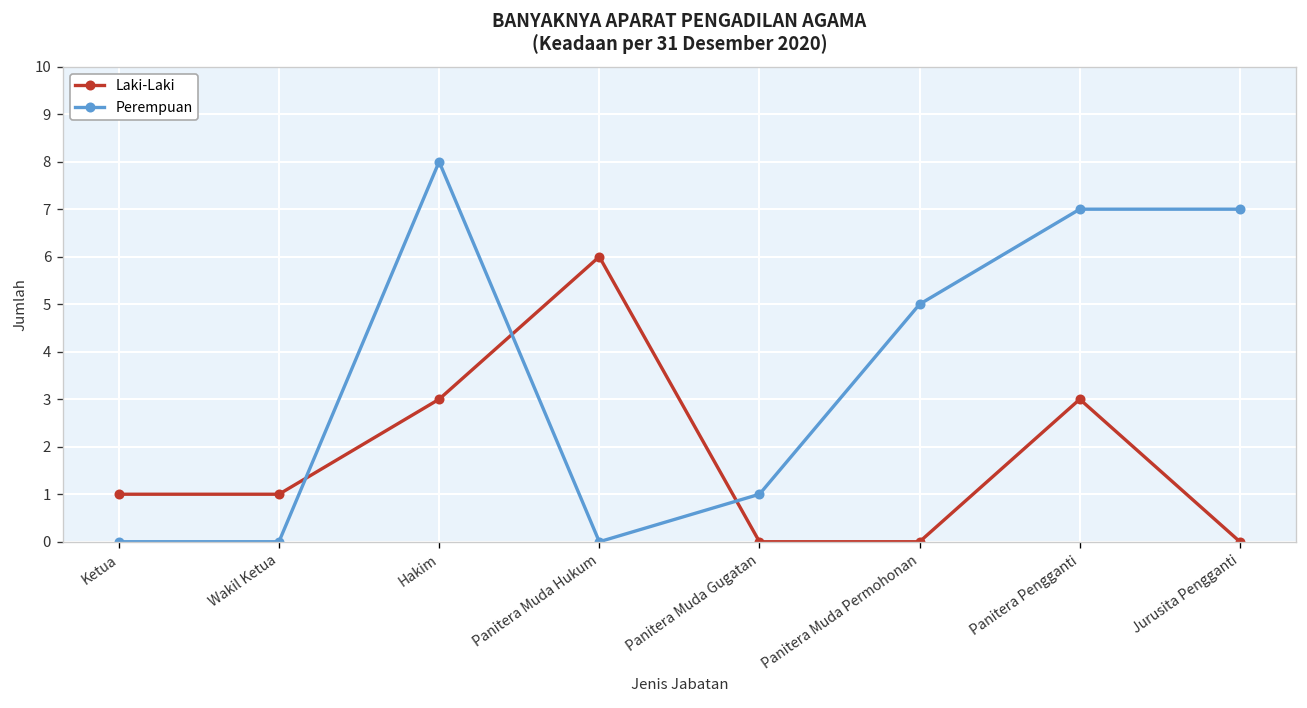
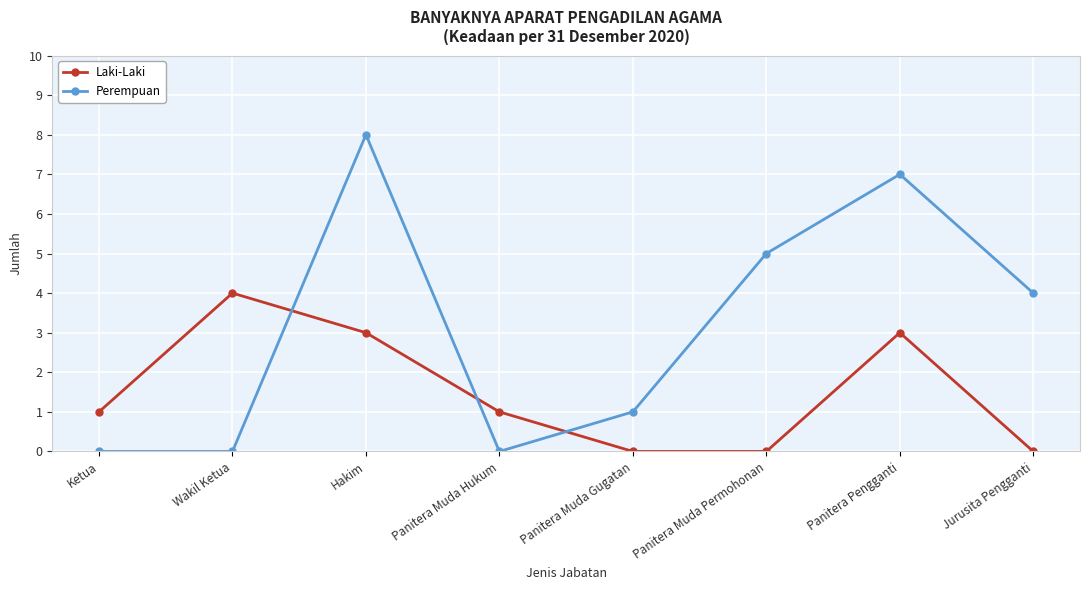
  {
    "Laki-Laki": {
      "Ketua": 1,
-     "Wakil Ketua": 1,
+     "Wakil Ketua": 4,
      "Hakim": 3,
-     "Panitera Muda Hukum": 6,
+     "Panitera Muda Hukum": 1,
      "Panitera Muda Gugatan": 0,
      "Panitera Muda Permohonan": 0,
      "Panitera Pengganti": 3,
      "Jurusita Pengganti": 0
    },
    "Perempuan": {
      "Ketua": 0,
      "Wakil Ketua": 0,
      "Hakim": 8,
      "Panitera Muda Hukum": 0,
      "Panitera Muda Gugatan": 1,
      "Panitera Muda Permohonan": 5,
      "Panitera Pengganti": 7,
-     "Jurusita Pengganti": 7
+     "Jurusita Pengganti": 4
    }
  }
